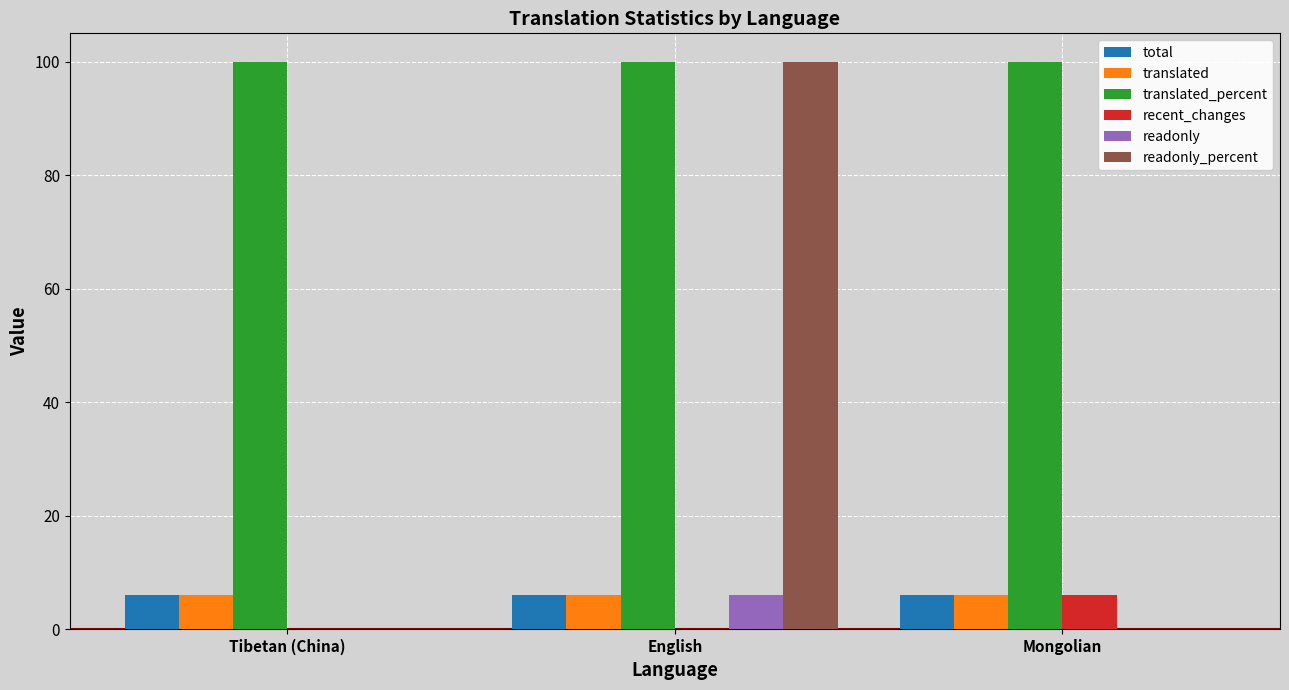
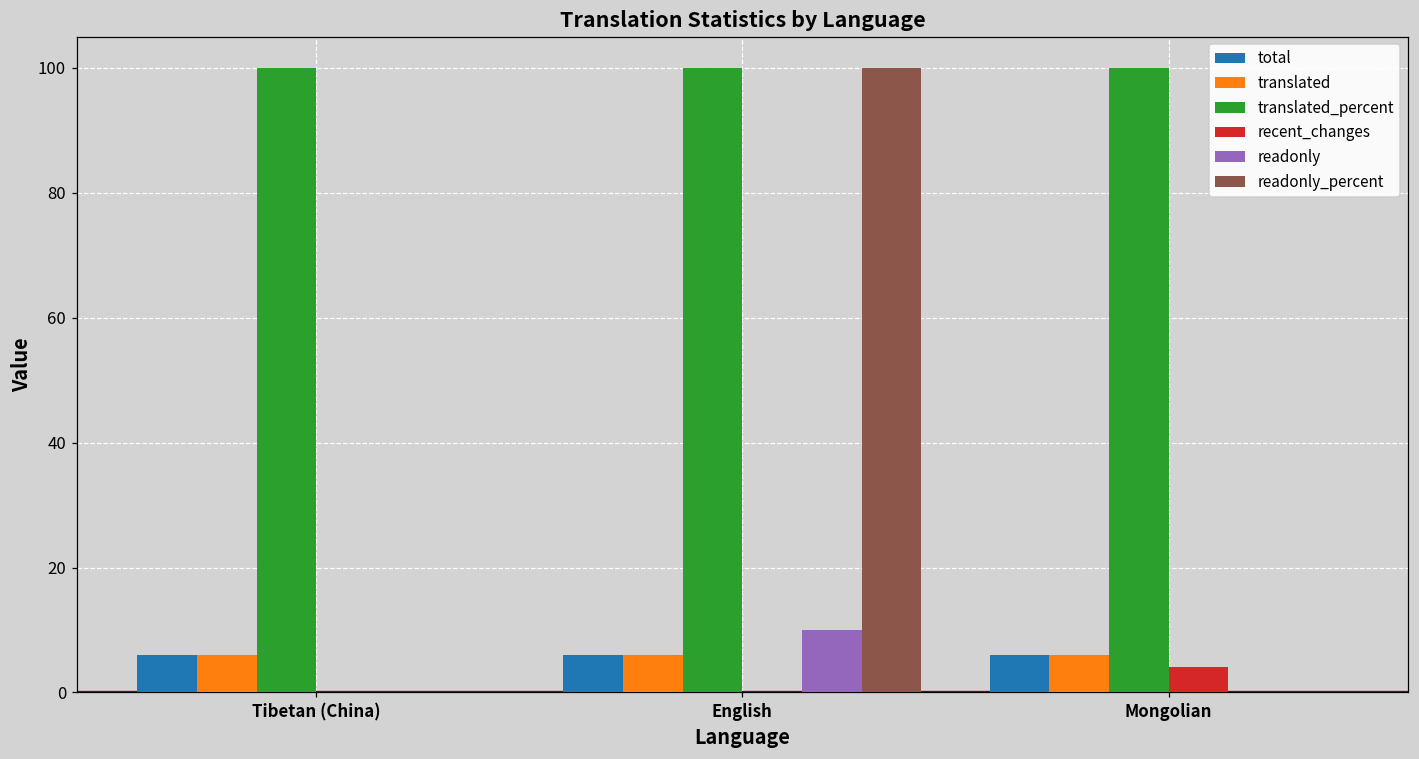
  {
    "total": {
      "Tibetan (China)": 6,
      "English": 6,
      "Mongolian": 6
    },
    "translated": {
      "Tibetan (China)": 6,
      "English": 6,
      "Mongolian": 6
    },
    "translated_percent": {
      "Tibetan (China)": 100,
      "English": 100,
      "Mongolian": 100
    },
    "recent_changes": {
      "Tibetan (China)": 0,
      "English": 0,
-     "Mongolian": 6
+     "Mongolian": 4
    },
    "readonly": {
      "Tibetan (China)": 0,
-     "English": 6,
+     "English": 10,
      "Mongolian": 0
    },
    "readonly_percent": {
      "Tibetan (China)": 0,
      "English": 100,
      "Mongolian": 0
    }
  }
